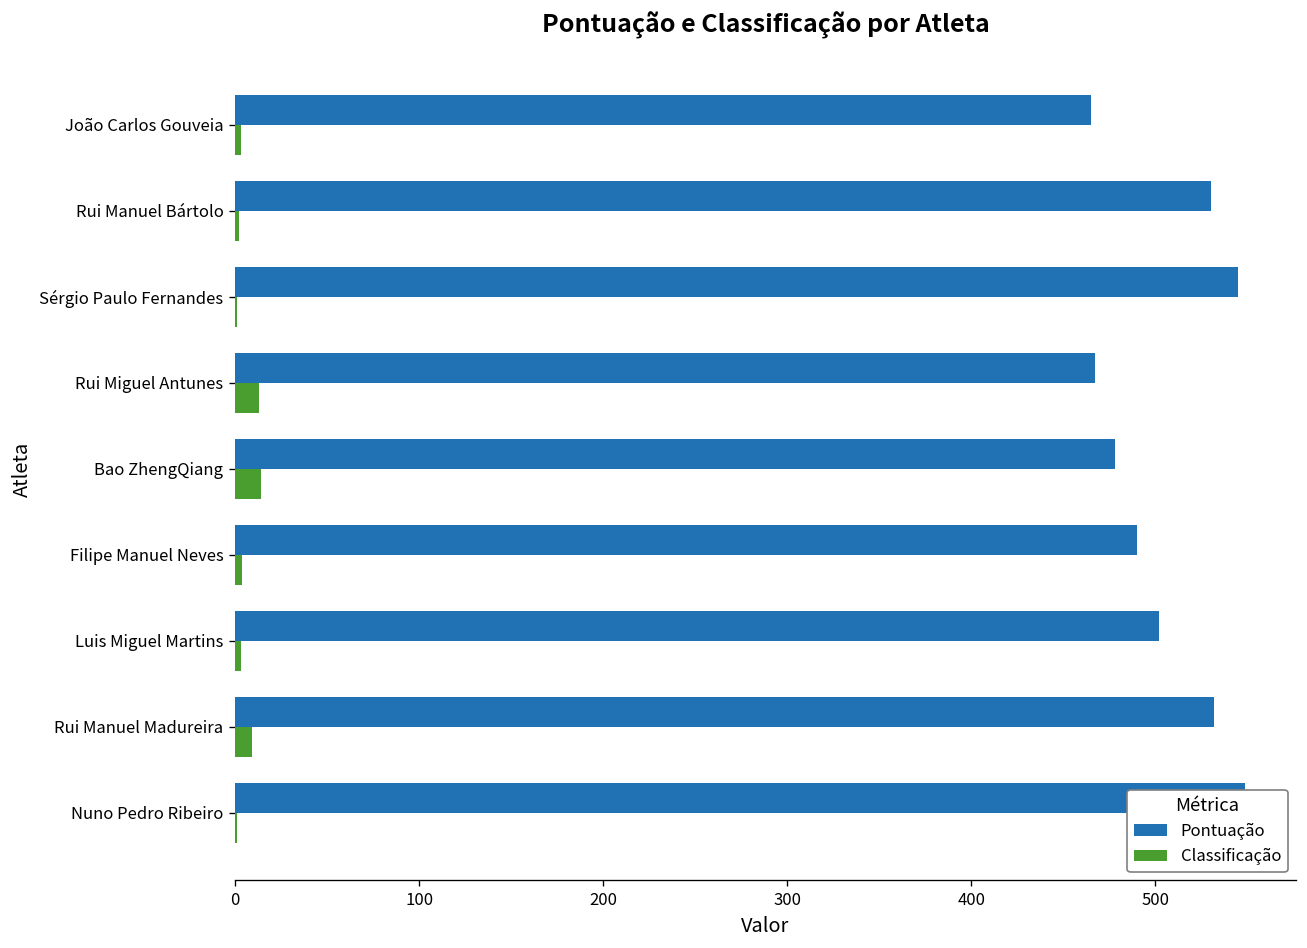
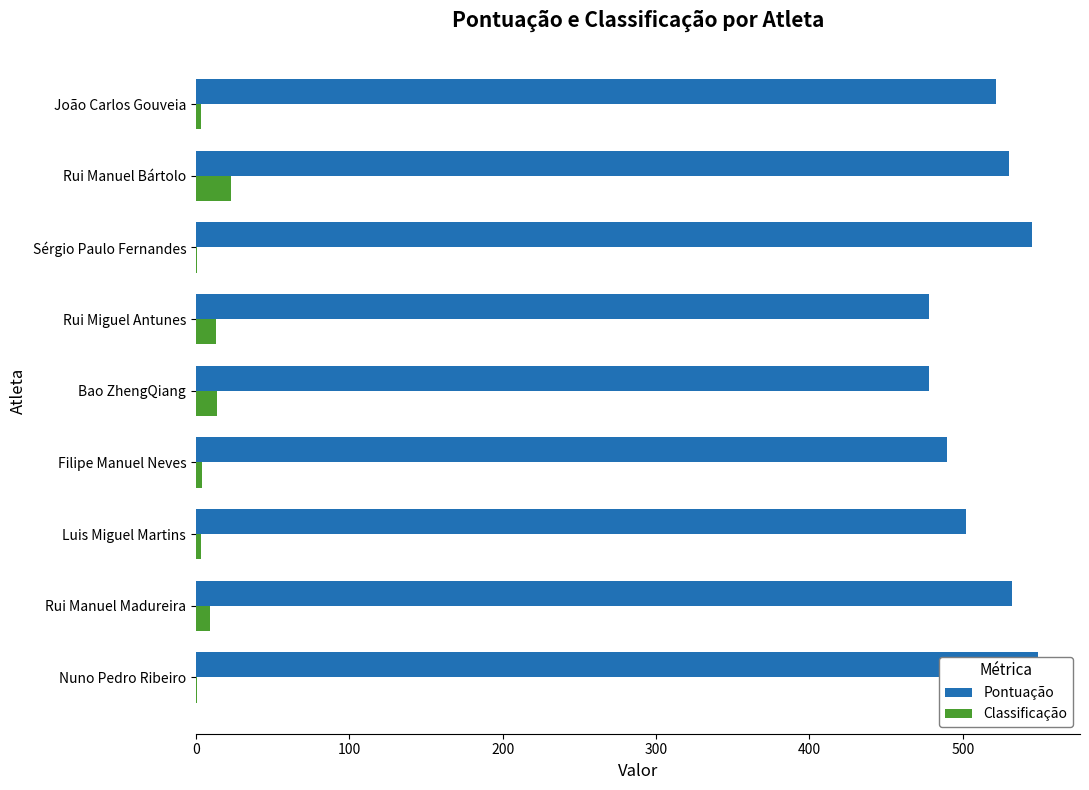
  {
    "Pontuação": {
-     "João Carlos Gouveia": 465,
+     "João Carlos Gouveia": 522,
      "Rui Manuel Bártolo": 530,
      "Sérgio Paulo Fernandes": 545,
-     "Rui Miguel Antunes": 467,
+     "Rui Miguel Antunes": 478,
      "Bao ZhengQiang": 478,
      "Filipe Manuel Neves": 490,
      "Luis Miguel Martins": 502,
      "Rui Manuel Madureira": 532
    },
    "Classificação": {
      "João Carlos Gouveia": 3,
-     "Rui Manuel Bártolo": 2,
+     "Rui Manuel Bártolo": 23,
      "Rui Miguel Antunes": 13,
      "Bao ZhengQiang": 14,
      "Filipe Manuel Neves": 4,
      "Luis Miguel Martins": 3,
      "Rui Manuel Madureira": 9
    }
  }
